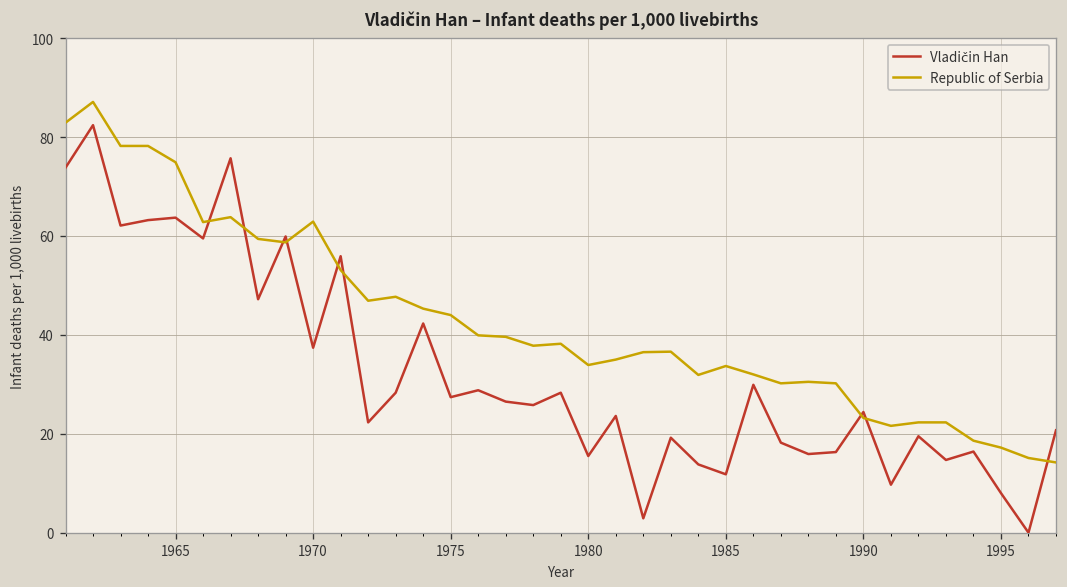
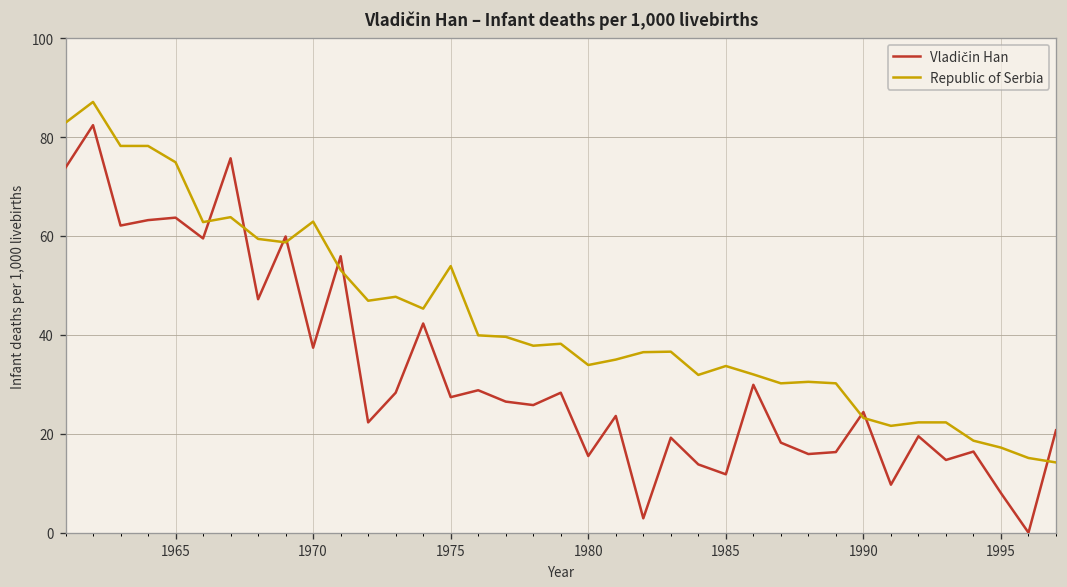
  {
    "Vladičin Han": {
      "1965": 64,
      "1970": 37,
      "1975": 27,
      "1980": 16,
      "1985": 12,
      "1990": 24,
      "1995": 8
    },
    "Republic of Serbia": {
      "1965": 75,
      "1970": 63,
-     "1975": 44,
+     "1975": 54,
      "1980": 34,
      "1985": 34,
      "1990": 23,
      "1995": 17
    }
  }
